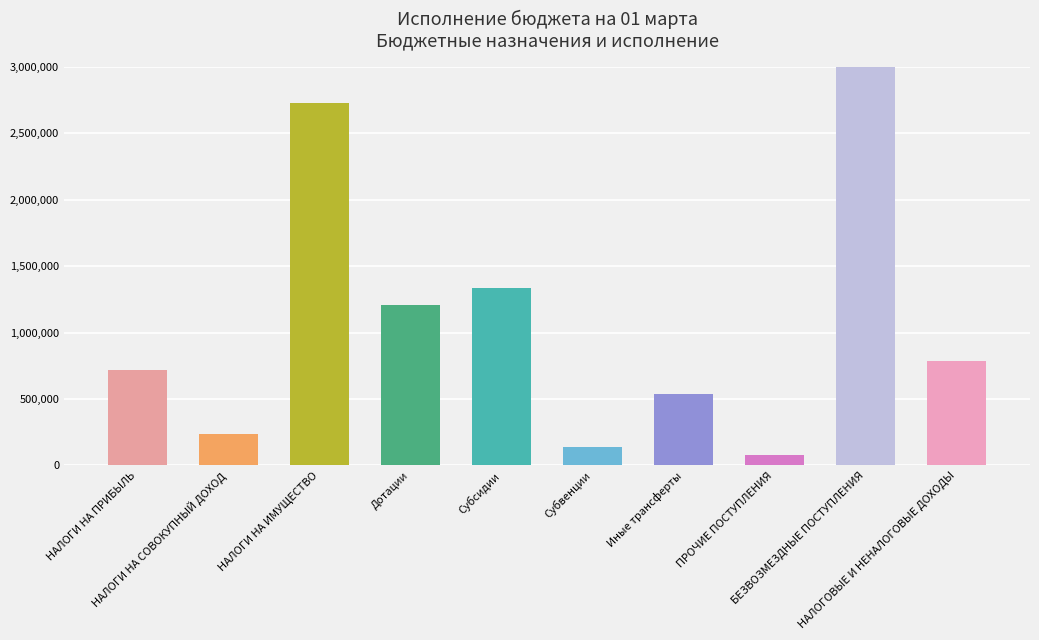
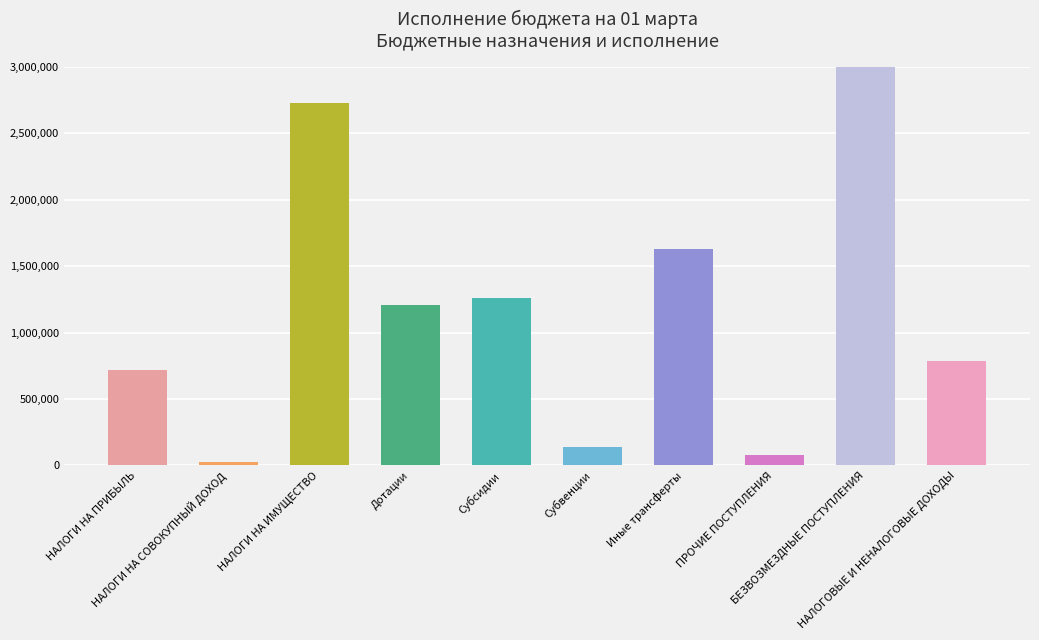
  {
    "НАЛОГИ НА ПРИБЫЛЬ": "720,000",
-   "НАЛОГИ НА СОВОКУПНЫЙ ДОХОД": "240,000",
+   "НАЛОГИ НА СОВОКУПНЫЙ ДОХОД": "30,000",
    "НАЛОГИ НА ИМУЩЕСТВО": "2,730,000",
    "Дотации": "1,210,000",
-   "Субсидии": "1,340,000",
+   "Субсидии": "1,260,000",
    "Субвенции": "130,000",
-   "Иные трансферты": "540,000",
+   "Иные трансферты": "1,630,000",
    "ПРОЧИЕ ПОСТУПЛЕНИЯ": "80,000",
    "НАЛОГОВЫЕ И НЕНАЛОГОВЫЕ ДОХОДЫ": "780,000"
  }
